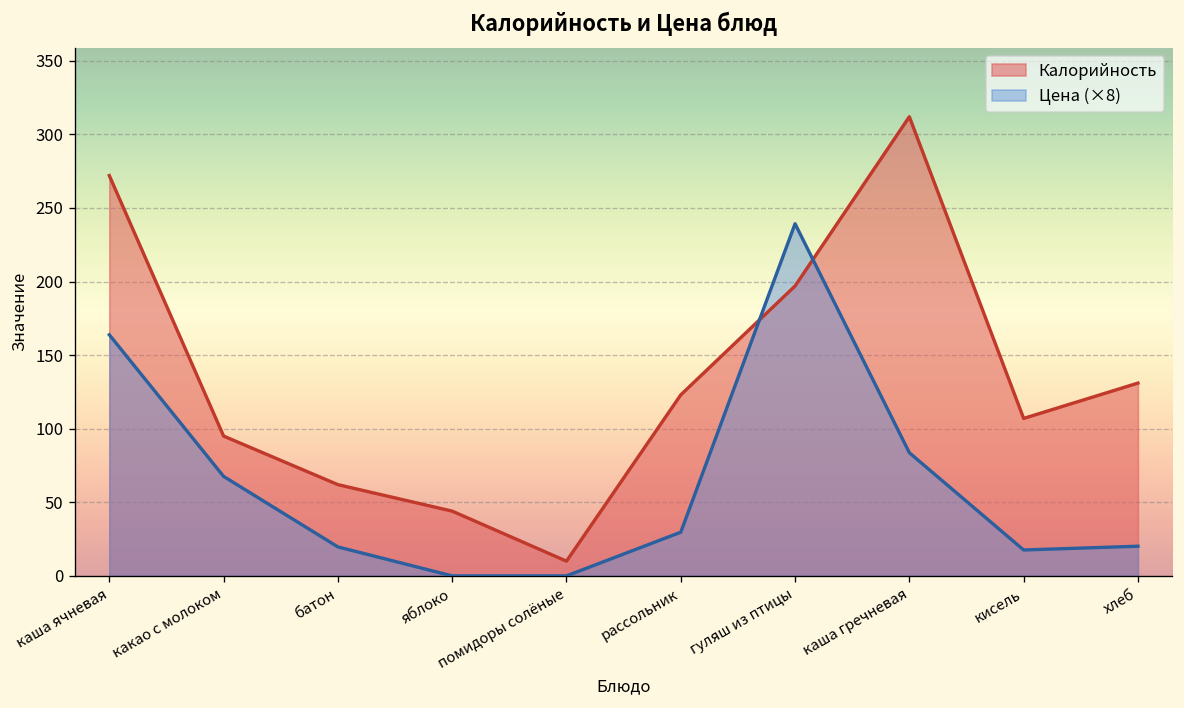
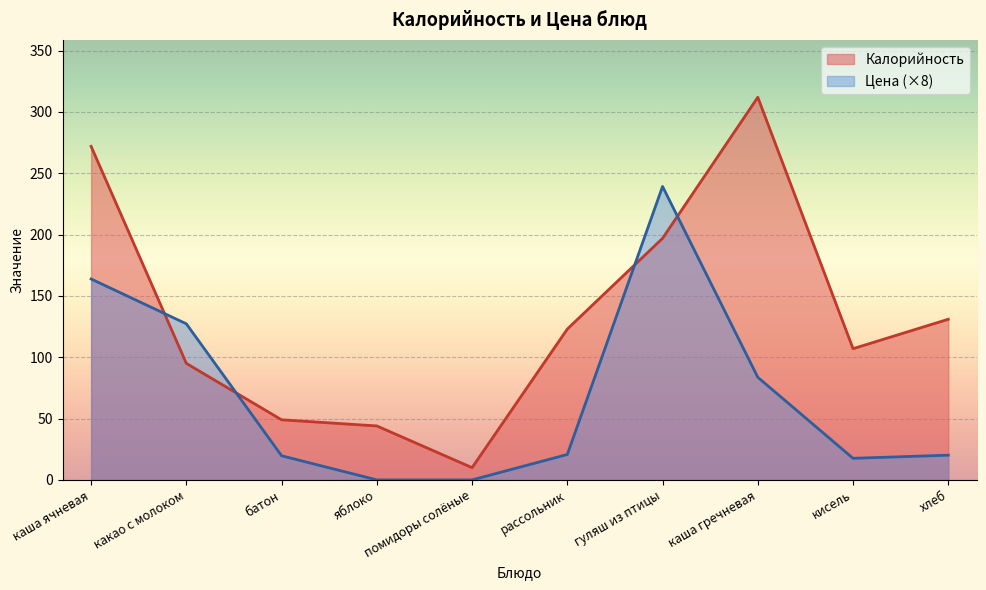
  {
    "Калорийность": {
      "каша ячневая": 272,
      "какао с молоком": 95,
-     "батон": 62,
+     "батон": 49,
      "яблоко": 44,
      "помидоры солёные": 10,
      "рассольник": 123,
      "гуляш из птицы": 197,
      "каша гречневая": 312,
      "кисель": 107,
      "хлеб": 131
    },
    "Цена (×8)": {
      "каша ячневая": 164,
-     "какао с молоком": 68,
+     "какао с молоком": 127,
      "батон": 20,
      "яблоко": 0,
      "помидоры солёные": 0,
-     "рассольник": 30,
+     "рассольник": 21,
      "гуляш из птицы": 239,
      "каша гречневая": 84,
      "кисель": 18,
      "хлеб": 20
    }
  }
